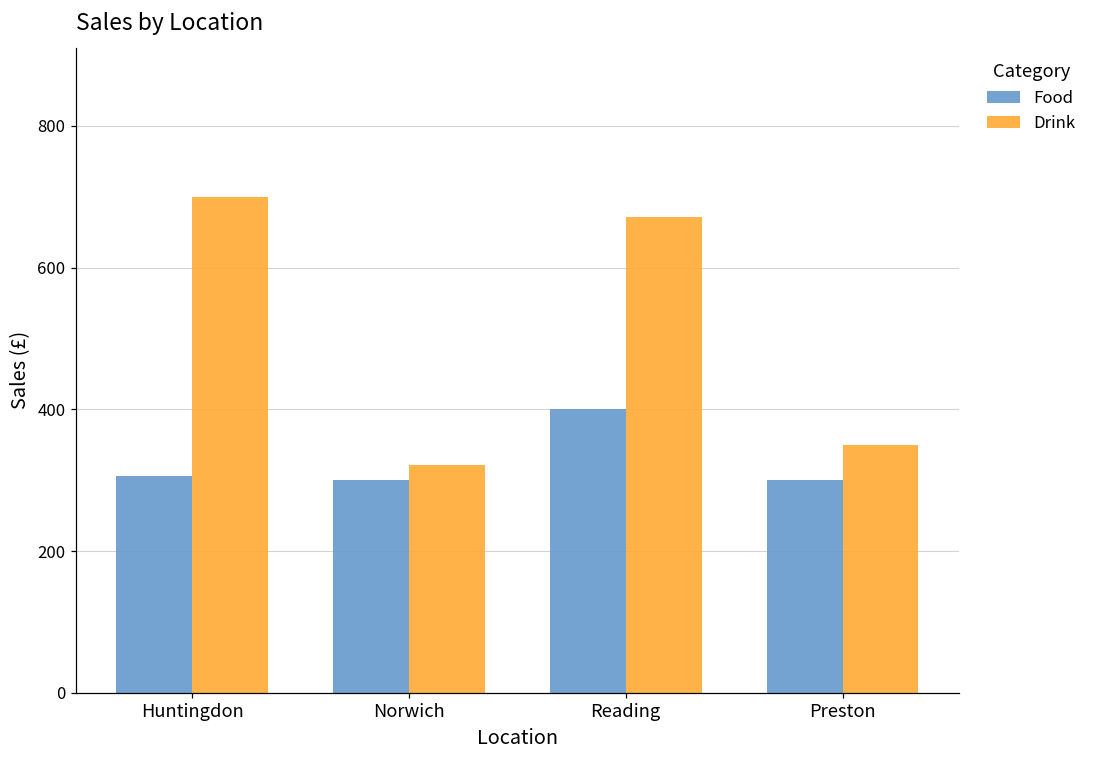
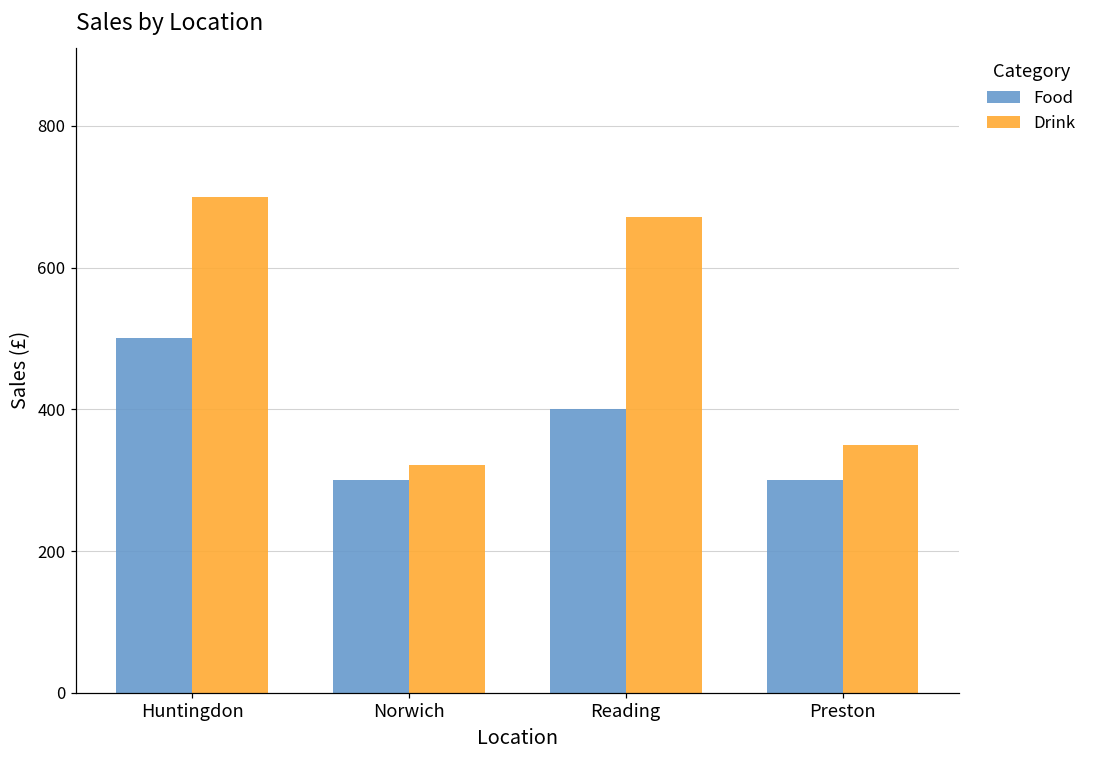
  {
    "Food": {
-     "Huntingdon": 310,
+     "Huntingdon": 500,
      "Norwich": 300,
      "Reading": 400,
      "Preston": 300
    },
    "Drink": {
      "Huntingdon": 700,
      "Norwich": 320,
      "Reading": 670,
      "Preston": 350
    }
  }
